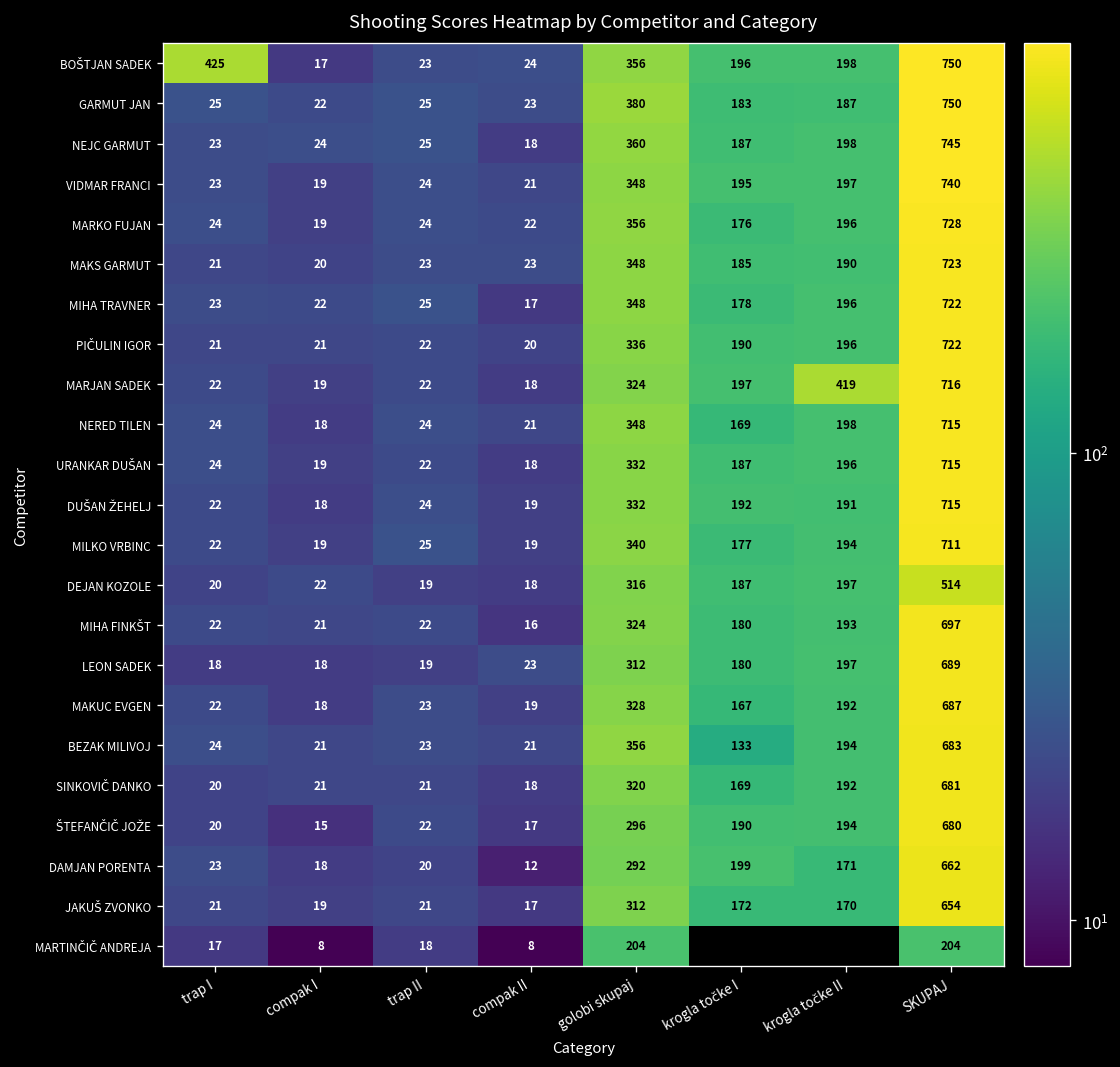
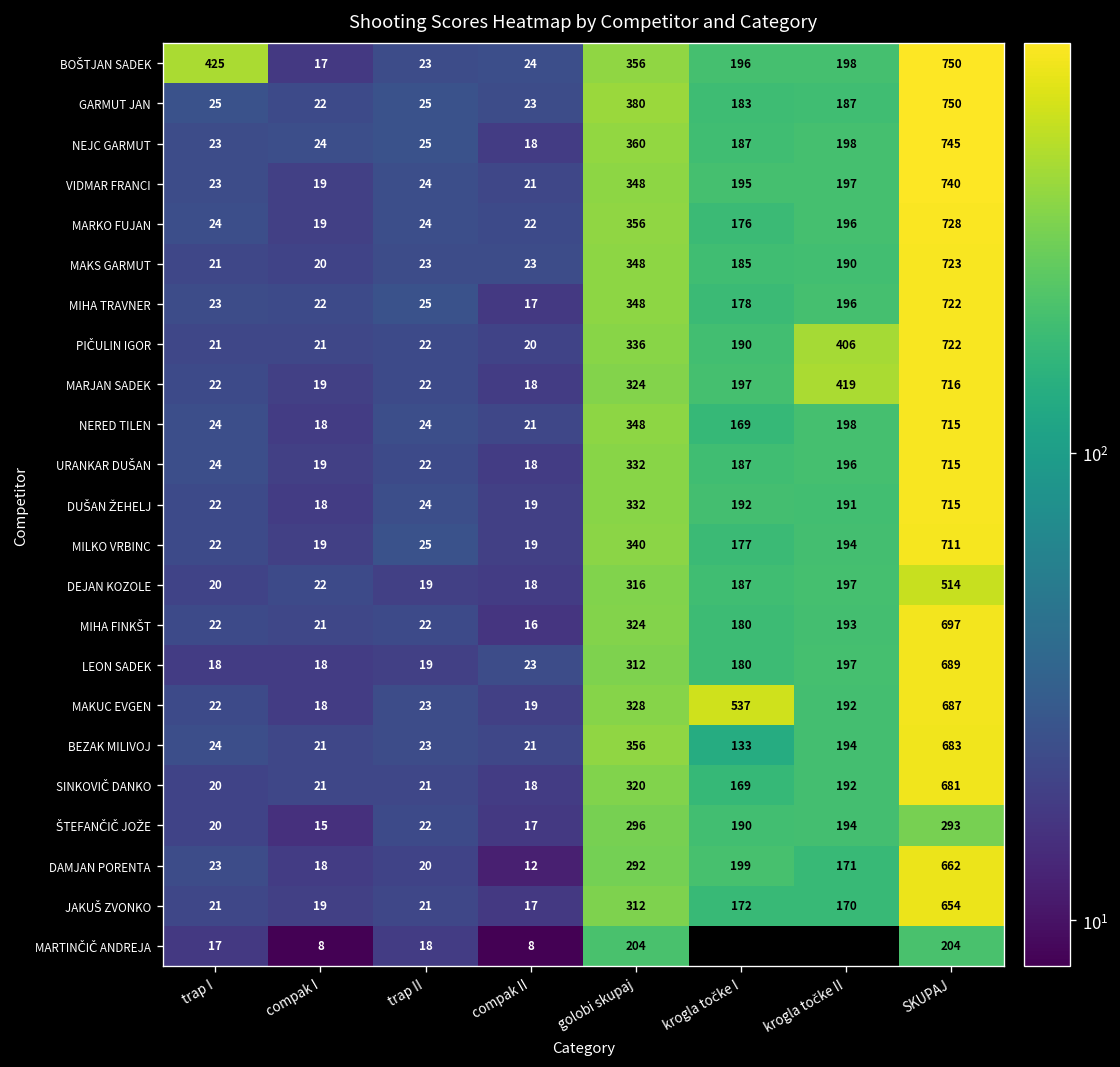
  {
    "BOŠTJAN SADEK": {
      "trap I": 425,
      "compak I": 17,
      "trap II": 23,
      "compak II": 24,
      "golobi skupaj": 356,
      "krogla točke I": 196,
      "krogla točke II": 198,
      "SKUPAJ": 750
    },
    "GARMUT JAN": {
      "trap I": 25,
      "compak I": 22,
      "trap II": 25,
      "compak II": 23,
      "golobi skupaj": 380,
      "krogla točke I": 183,
      "krogla točke II": 187,
      "SKUPAJ": 750
    },
    "NEJC GARMUT": {
      "trap I": 23,
      "compak I": 24,
      "trap II": 25,
      "compak II": 18,
      "golobi skupaj": 360,
      "krogla točke I": 187,
      "krogla točke II": 198,
      "SKUPAJ": 745
    },
    "VIDMAR FRANCI": {
      "trap I": 23,
      "compak I": 19,
      "trap II": 24,
      "compak II": 21,
      "golobi skupaj": 348,
      "krogla točke I": 195,
      "krogla točke II": 197,
      "SKUPAJ": 740
    },
    "MARKO FUJAN": {
      "trap I": 24,
      "compak I": 19,
      "trap II": 24,
      "compak II": 22,
      "golobi skupaj": 356,
      "krogla točke I": 176,
      "krogla točke II": 196,
      "SKUPAJ": 728
    },
    "MAKS GARMUT": {
      "trap I": 21,
      "compak I": 20,
      "trap II": 23,
      "compak II": 23,
      "golobi skupaj": 348,
      "krogla točke I": 185,
      "krogla točke II": 190,
      "SKUPAJ": 723
    },
    "MIHA TRAVNER": {
      "trap I": 23,
      "compak I": 22,
      "trap II": 25,
      "compak II": 17,
      "golobi skupaj": 348,
      "krogla točke I": 178,
      "krogla točke II": 196,
      "SKUPAJ": 722
    },
    "PIČULIN IGOR": {
      "trap I": 21,
      "compak I": 21,
      "trap II": 22,
      "compak II": 20,
      "golobi skupaj": 336,
      "krogla točke I": 190,
-     "krogla točke II": 196,
+     "krogla točke II": 406,
      "SKUPAJ": 722
    },
    "MARJAN SADEK": {
      "trap I": 22,
      "compak I": 19,
      "trap II": 22,
      "compak II": 18,
      "golobi skupaj": 324,
      "krogla točke I": 197,
      "krogla točke II": 419,
      "SKUPAJ": 716
    },
    "NERED TILEN": {
      "trap I": 24,
      "compak I": 18,
      "trap II": 24,
      "compak II": 21,
      "golobi skupaj": 348,
      "krogla točke I": 169,
      "krogla točke II": 198,
      "SKUPAJ": 715
    },
    "URANKAR DUŠAN": {
      "trap I": 24,
      "compak I": 19,
      "trap II": 22,
      "compak II": 18,
      "golobi skupaj": 332,
      "krogla točke I": 187,
      "krogla točke II": 196,
      "SKUPAJ": 715
    },
    "DUŠAN ŽEHELJ": {
      "trap I": 22,
      "compak I": 18,
      "trap II": 24,
      "compak II": 19,
      "golobi skupaj": 332,
      "krogla točke I": 192,
      "krogla točke II": 191,
      "SKUPAJ": 715
    },
    "MILKO VRBINC": {
      "trap I": 22,
      "compak I": 19,
      "trap II": 25,
      "compak II": 19,
      "golobi skupaj": 340,
      "krogla točke I": 177,
      "krogla točke II": 194,
      "SKUPAJ": 711
    },
    "DEJAN KOZOLE": {
      "trap I": 20,
      "compak I": 22,
      "trap II": 19,
      "compak II": 18,
      "golobi skupaj": 316,
      "krogla točke I": 187,
      "krogla točke II": 197,
      "SKUPAJ": 514
    },
    "MIHA FINKŠT": {
      "trap I": 22,
      "compak I": 21,
      "trap II": 22,
      "compak II": 16,
      "golobi skupaj": 324,
      "krogla točke I": 180,
      "krogla točke II": 193,
      "SKUPAJ": 697
    },
    "LEON SADEK": {
      "trap I": 18,
      "compak I": 18,
      "trap II": 19,
      "compak II": 23,
      "golobi skupaj": 312,
      "krogla točke I": 180,
      "krogla točke II": 197,
      "SKUPAJ": 689
    },
    "MAKUC EVGEN": {
      "trap I": 22,
      "compak I": 18,
      "trap II": 23,
      "compak II": 19,
      "golobi skupaj": 328,
-     "krogla točke I": 167,
+     "krogla točke I": 537,
      "krogla točke II": 192,
      "SKUPAJ": 687
    },
    "BEZAK MILIVOJ": {
      "trap I": 24,
      "compak I": 21,
      "trap II": 23,
      "compak II": 21,
      "golobi skupaj": 356,
      "krogla točke I": 133,
      "krogla točke II": 194,
      "SKUPAJ": 683
    },
    "SINKOVIČ DANKO": {
      "trap I": 20,
      "compak I": 21,
      "trap II": 21,
      "compak II": 18,
      "golobi skupaj": 320,
      "krogla točke I": 169,
      "krogla točke II": 192,
      "SKUPAJ": 681
    },
    "ŠTEFANČIČ JOŽE": {
      "trap I": 20,
      "compak I": 15,
      "trap II": 22,
      "compak II": 17,
      "golobi skupaj": 296,
      "krogla točke I": 190,
      "krogla točke II": 194,
-     "SKUPAJ": 680
+     "SKUPAJ": 293
    },
    "DAMJAN PORENTA": {
      "trap I": 23,
      "compak I": 18,
      "trap II": 20,
      "compak II": 12,
      "golobi skupaj": 292,
      "krogla točke I": 199,
      "krogla točke II": 171,
      "SKUPAJ": 662
    },
    "JAKUŠ ZVONKO": {
      "trap I": 21,
      "compak I": 19,
      "trap II": 21,
      "compak II": 17,
      "golobi skupaj": 312,
      "krogla točke I": 172,
      "krogla točke II": 170,
      "SKUPAJ": 654
    },
    "MARTINČIČ ANDREJA": {
      "trap I": 17,
      "compak I": 8,
      "trap II": 18,
      "compak II": 8,
      "golobi skupaj": 204,
      "SKUPAJ": 204
    }
  }
